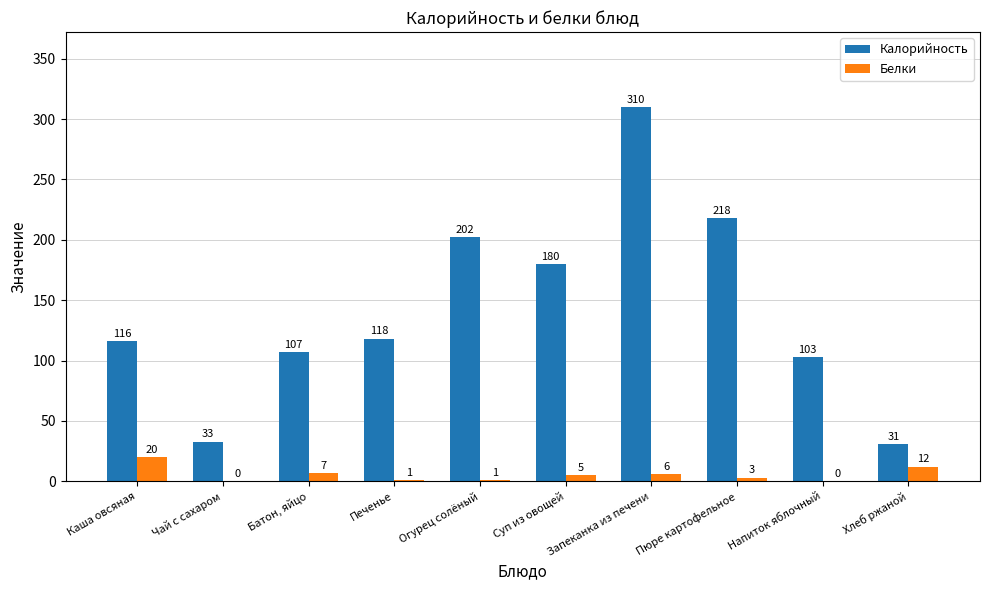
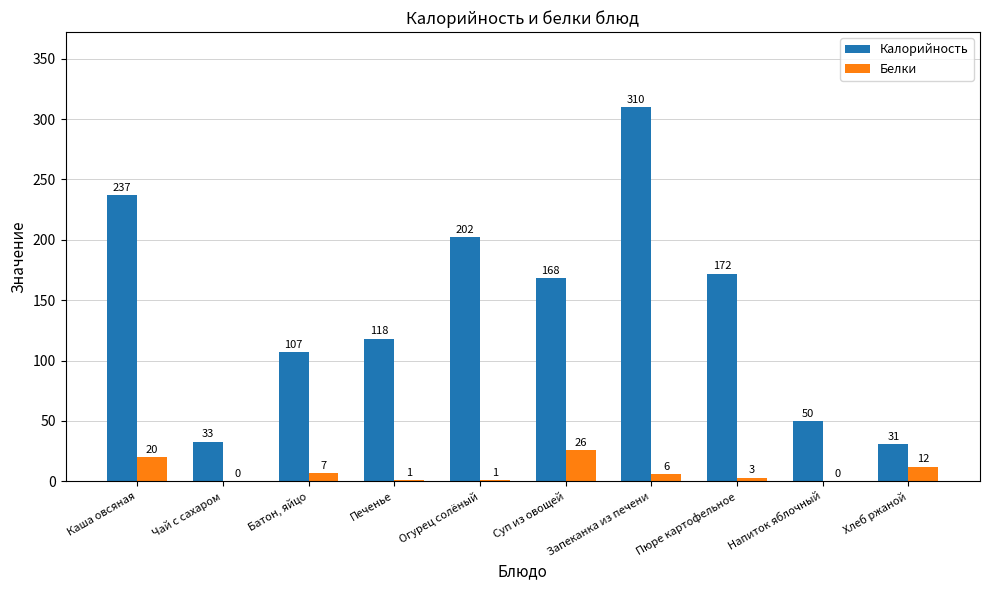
  {
    "Калорийность": {
-     "Каша овсяная": 116,
+     "Каша овсяная": 237,
      "Чай с сахаром": 33,
      "Батон, яйцо": 107,
      "Печенье": 118,
      "Огурец солёный": 202,
-     "Суп из овощей": 180,
+     "Суп из овощей": 168,
      "Запеканка из печени": 310,
-     "Пюре картофельное": 218,
-     "Напиток яблочный": 103,
+     "Пюре картофельное": 172,
+     "Напиток яблочный": 50,
      "Хлеб ржаной": 31
    },
    "Белки": {
      "Каша овсяная": 20,
      "Чай с сахаром": 0,
      "Батон, яйцо": 7,
      "Печенье": 1,
      "Огурец солёный": 1,
-     "Суп из овощей": 5,
+     "Суп из овощей": 26,
      "Запеканка из печени": 6,
      "Пюре картофельное": 3,
      "Напиток яблочный": 0,
      "Хлеб ржаной": 12
    }
  }
